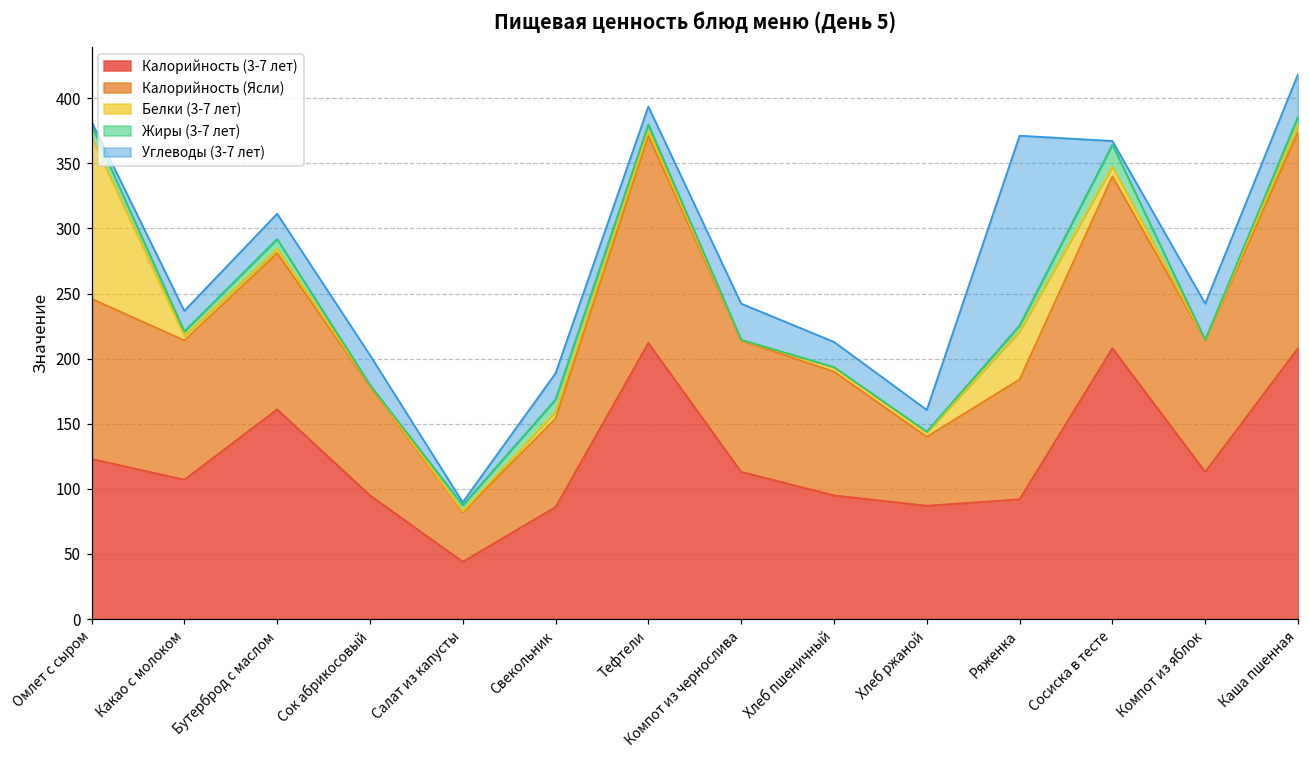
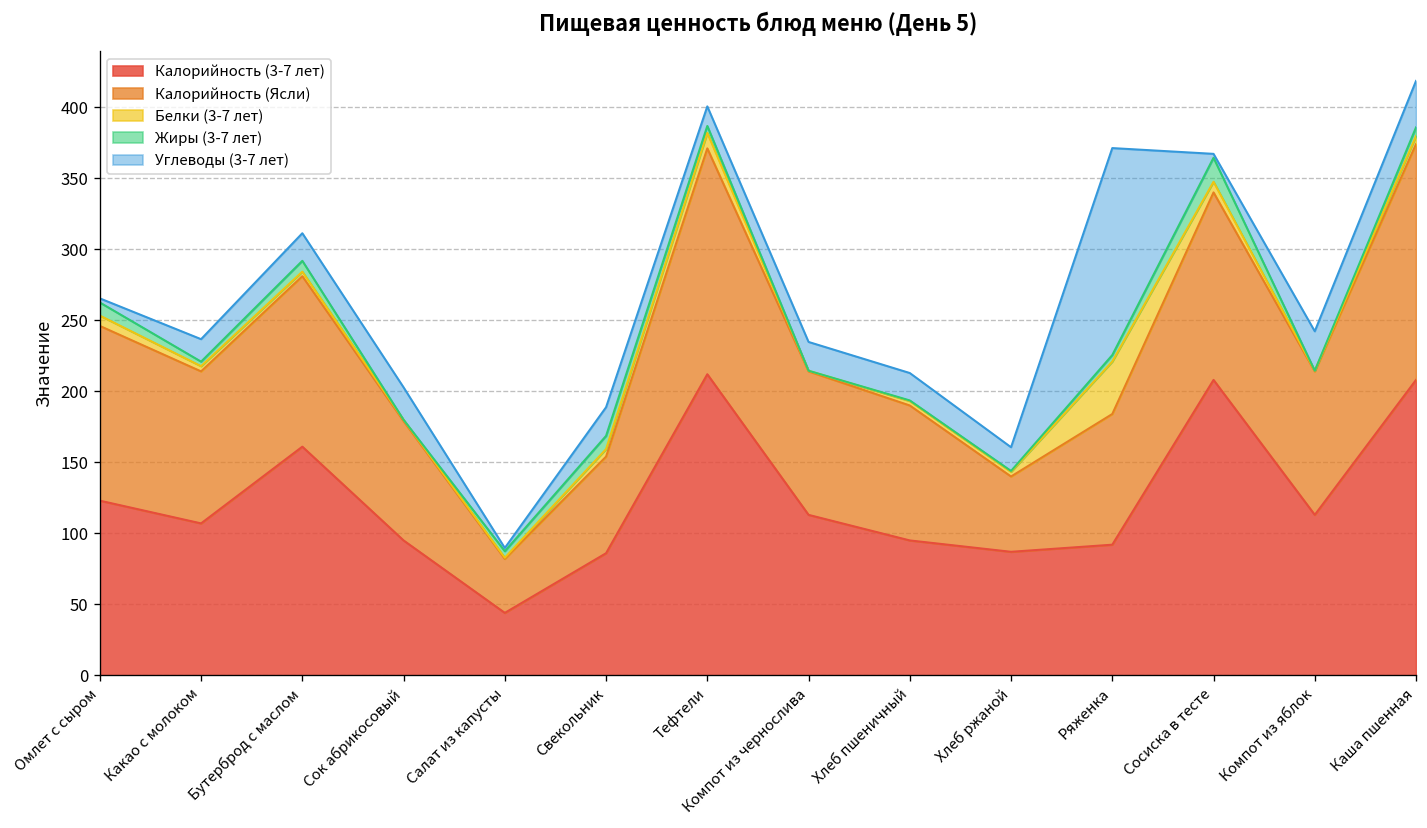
  {
    "Белки (3-7 лет)": {
-     "Омлет с сыром": 124,
+     "Омлет с сыром": 7,
      "Какао с молоком": 4,
      "Бутерброд с маслом": 3,
      "Свекольник": 5,
-     "Тефтели": 4,
+     "Тефтели": 11,
      "Ряженка": 37,
      "Сосиска в тесте": 8,
      "Каша пшенная": 6
    },
    "Жиры (3-7 лет)": {
      "Омлет с сыром": 9,
      "Какао с молоком": 3,
      "Бутерброд с маслом": 8,
      "Салат из капусты": 5,
      "Свекольник": 9,
      "Тефтели": 5,
      "Ряженка": 5,
      "Сосиска в тесте": 17,
      "Каша пшенная": 6
    },
    "Углеводы (3-7 лет)": {
      "Омлет с сыром": 3,
      "Какао с молоком": 16,
      "Бутерброд с маслом": 19,
      "Сок абрикосовый": 23,
      "Салат из капусты": 2,
      "Свекольник": 20,
      "Тефтели": 14,
-     "Компот из чернослива": 28,
+     "Компот из чернослива": 20,
      "Хлеб пшеничный": 19,
      "Хлеб ржаной": 17,
      "Ряженка": 146,
      "Сосиска в тесте": 3,
      "Компот из яблок": 28,
      "Каша пшенная": 33
    }
  }
